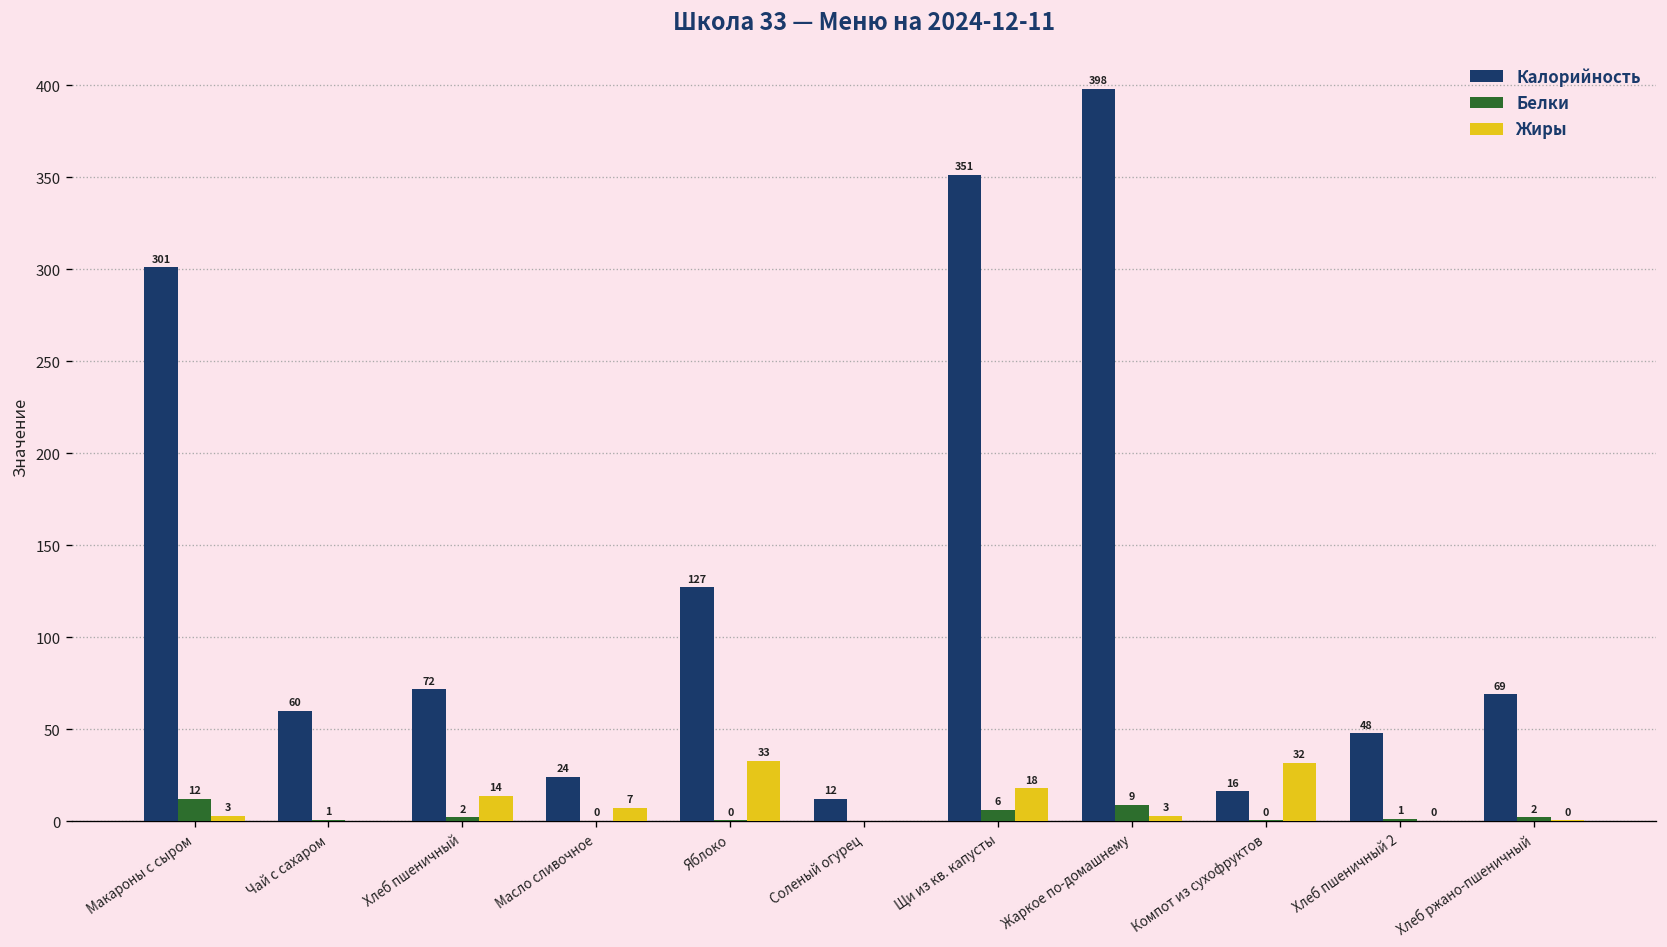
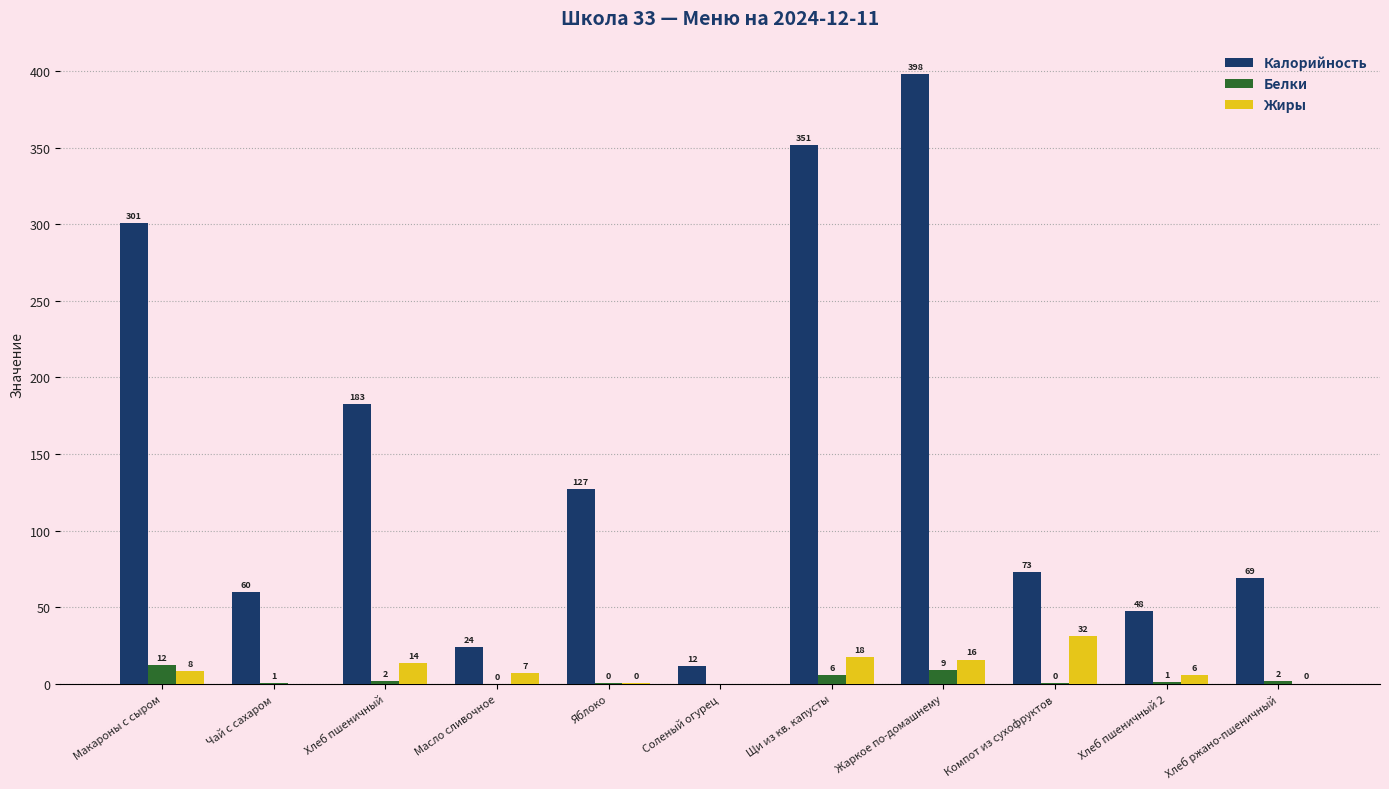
  {
    "Калорийность": {
      "Макароны с сыром": 301,
      "Чай с сахаром": 60,
-     "Хлеб пшеничный": 72,
+     "Хлеб пшеничный": 183,
      "Масло сливочное": 24,
      "Яблоко": 127,
      "Соленый огурец": 12,
      "Щи из кв. капусты": 351,
      "Жаркое по-домашнему": 398,
-     "Компот из сухофруктов": 16,
+     "Компот из сухофруктов": 73,
      "Хлеб пшеничный 2": 48,
      "Хлеб ржано-пшеничный": 69
    },
    "Белки": {
      "Макароны с сыром": 12,
      "Чай с сахаром": 1,
      "Хлеб пшеничный": 2,
      "Масло сливочное": 0,
      "Яблоко": 0,
      "Щи из кв. капусты": 6,
      "Жаркое по-домашнему": 9,
      "Компот из сухофруктов": 0,
      "Хлеб пшеничный 2": 1,
      "Хлеб ржано-пшеничный": 2
    },
    "Жиры": {
-     "Макароны с сыром": 3,
+     "Макароны с сыром": 8,
      "Хлеб пшеничный": 14,
      "Масло сливочное": 7,
-     "Яблоко": 33,
+     "Яблоко": 0,
      "Щи из кв. капусты": 18,
-     "Жаркое по-домашнему": 3,
+     "Жаркое по-домашнему": 16,
      "Компот из сухофруктов": 32,
-     "Хлеб пшеничный 2": 0,
+     "Хлеб пшеничный 2": 6,
      "Хлеб ржано-пшеничный": 0
    }
  }
